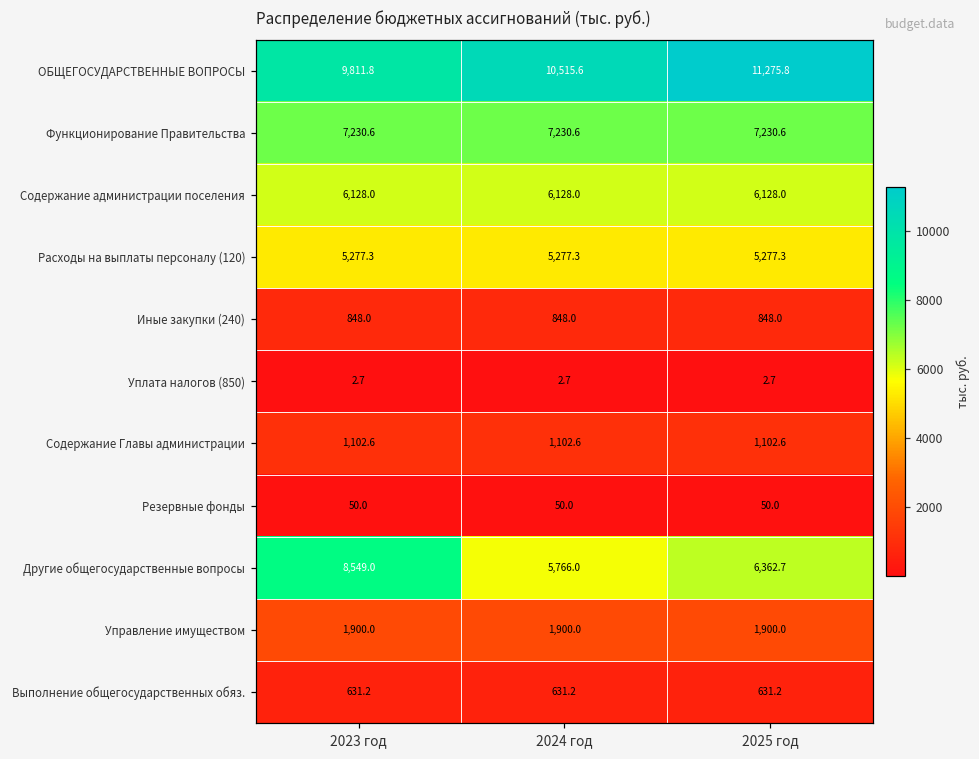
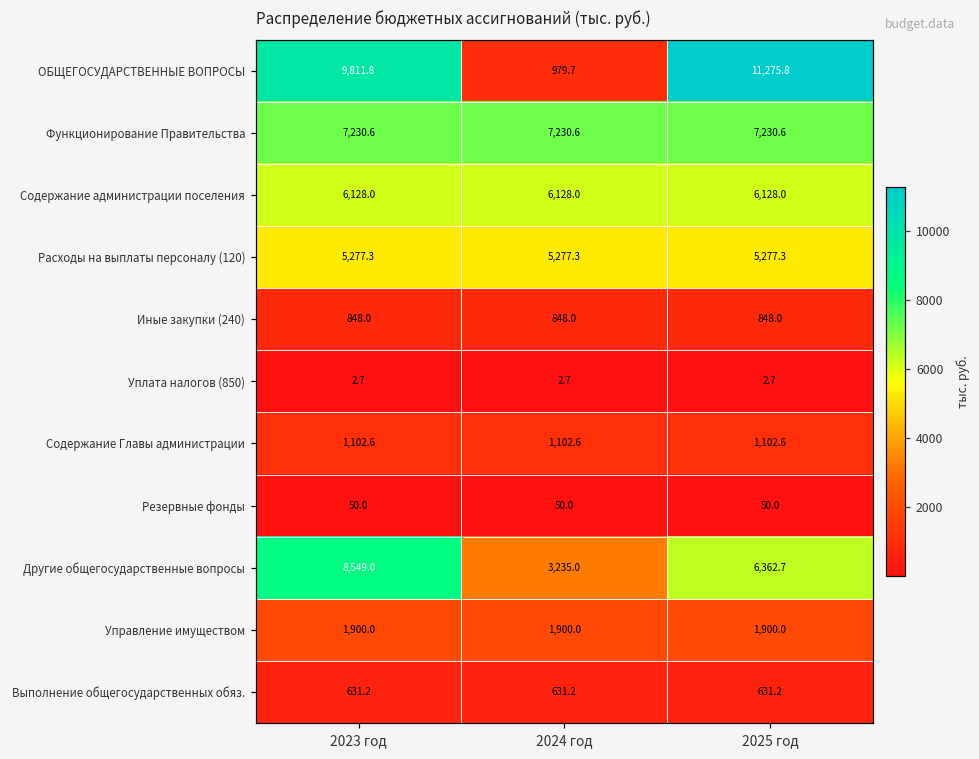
  {
    "ОБЩЕГОСУДАРСТВЕННЫЕ ВОПРОСЫ": {
      "2023 год": "9,811.8",
-     "2024 год": "10,515.6",
+     "2024 год": "979.7",
      "2025 год": "11,275.8"
    },
    "Функционирование Правительства": {
      "2023 год": "7,230.6",
      "2024 год": "7,230.6",
      "2025 год": "7,230.6"
    },
    "Содержание администрации поселения": {
      "2023 год": "6,128.0",
      "2024 год": "6,128.0",
      "2025 год": "6,128.0"
    },
    "Расходы на выплаты персоналу (120)": {
      "2023 год": "5,277.3",
      "2024 год": "5,277.3",
      "2025 год": "5,277.3"
    },
    "Иные закупки (240)": {
      "2023 год": "848.0",
      "2024 год": "848.0",
      "2025 год": "848.0"
    },
    "Уплата налогов (850)": {
      "2023 год": "2.7",
      "2024 год": "2.7",
      "2025 год": "2.7"
    },
    "Содержание Главы администрации": {
      "2023 год": "1,102.6",
      "2024 год": "1,102.6",
      "2025 год": "1,102.6"
    },
    "Резервные фонды": {
      "2023 год": "50.0",
      "2024 год": "50.0",
      "2025 год": "50.0"
    },
    "Другие общегосударственные вопросы": {
      "2023 год": "8,549.0",
-     "2024 год": "5,766.0",
+     "2024 год": "3,235.0",
      "2025 год": "6,362.7"
    },
    "Управление имуществом": {
      "2023 год": "1,900.0",
      "2024 год": "1,900.0",
      "2025 год": "1,900.0"
    },
    "Выполнение общегосударственных обяз.": {
      "2023 год": "631.2",
      "2024 год": "631.2",
      "2025 год": "631.2"
    }
  }
